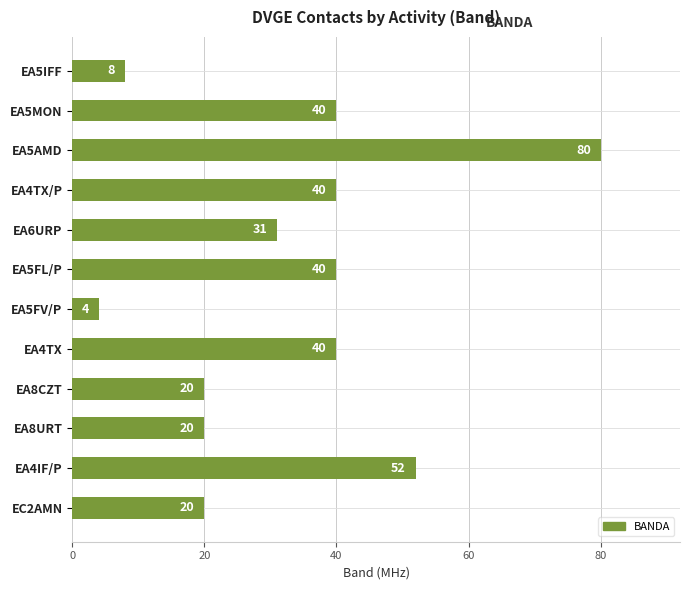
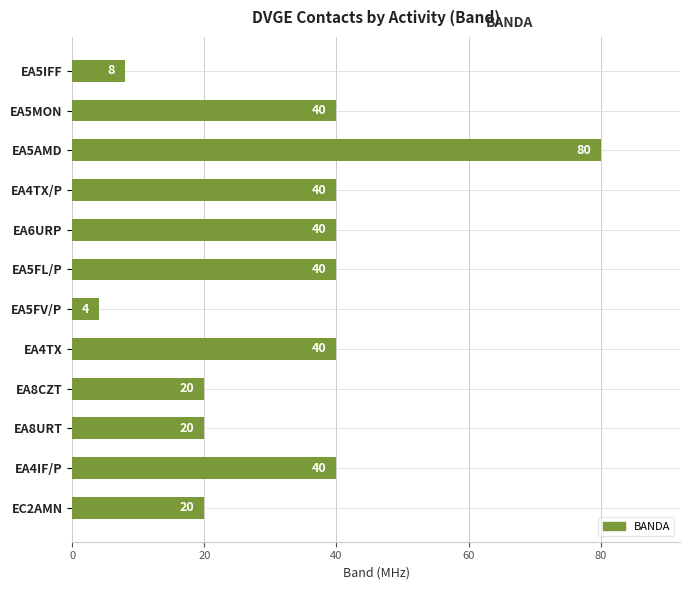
  {
    "EA5IFF": 8,
    "EA5MON": 40,
    "EA5AMD": 80,
    "EA4TX/P": 40,
-   "EA6URP": 31,
+   "EA6URP": 40,
    "EA5FL/P": 40,
    "EA5FV/P": 4,
    "EA4TX": 40,
    "EA8CZT": 20,
    "EA8URT": 20,
-   "EA4IF/P": 52,
+   "EA4IF/P": 40,
    "EC2AMN": 20
  }
